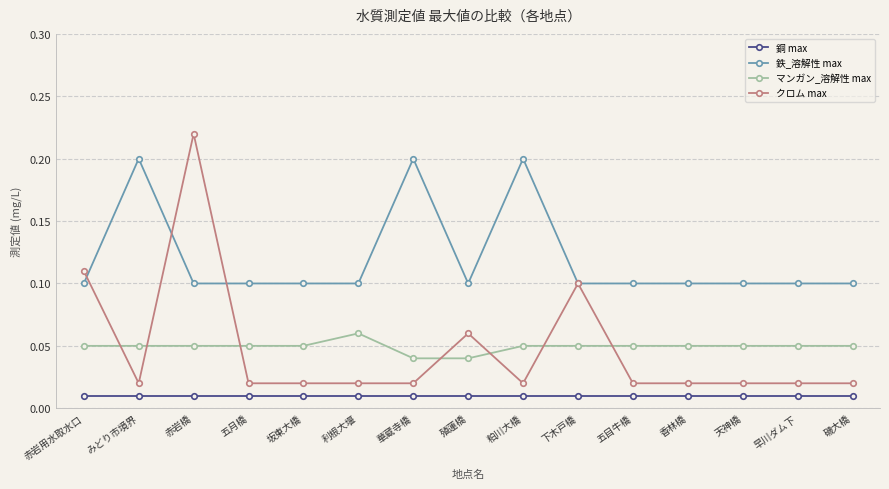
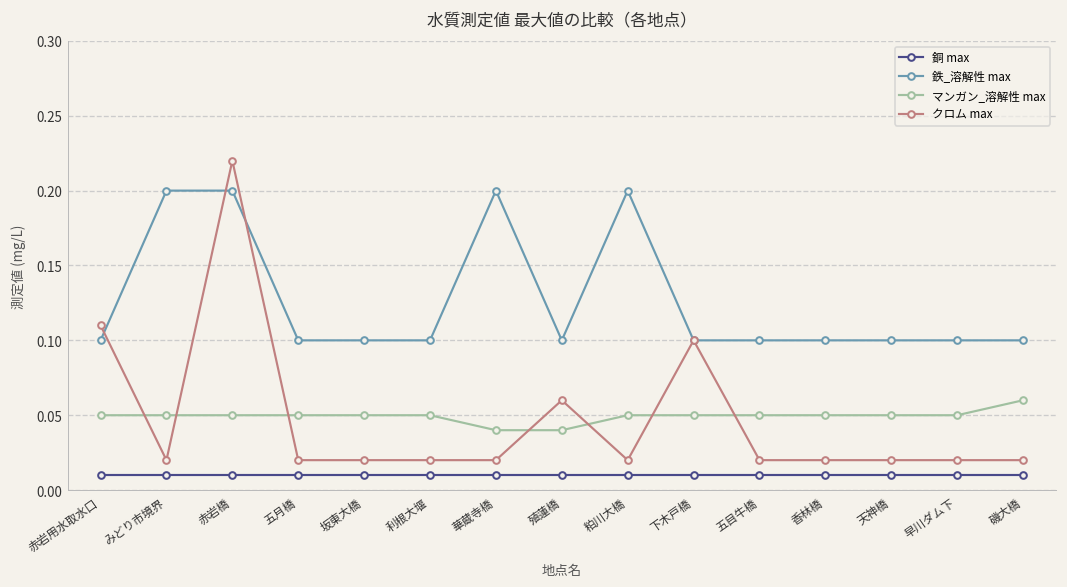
  {
    "銅 max": {
      "赤岩用水取水口": 0.01,
      "みどり市境界": 0.01,
      "赤岩橋": 0.01,
      "五月橋": 0.01,
      "坂東大橋": 0.01,
      "利根大堰": 0.01,
      "華蔵寺橋": 0.01,
      "殖蓮橋": 0.01,
      "粕川大橋": 0.01,
      "下木戸橋": 0.01,
      "五目牛橋": 0.01,
      "香林橋": 0.01,
      "天神橋": 0.01,
      "早川ダム下": 0.01,
      "磯大橋": 0.01
    },
    "鉄_溶解性 max": {
      "赤岩用水取水口": 0.1,
      "みどり市境界": 0.2,
-     "赤岩橋": 0.1,
+     "赤岩橋": 0.2,
      "五月橋": 0.1,
      "坂東大橋": 0.1,
      "利根大堰": 0.1,
      "華蔵寺橋": 0.2,
      "殖蓮橋": 0.1,
      "粕川大橋": 0.2,
      "五目牛橋": 0.1,
      "香林橋": 0.1,
      "天神橋": 0.1,
      "早川ダム下": 0.1,
      "磯大橋": 0.1
    },
    "マンガン_溶解性 max": {
      "赤岩用水取水口": 0.05,
      "みどり市境界": 0.05,
      "赤岩橋": 0.05,
      "五月橋": 0.05,
      "坂東大橋": 0.05,
-     "利根大堰": 0.06,
+     "利根大堰": 0.05,
      "華蔵寺橋": 0.04,
      "殖蓮橋": 0.04,
      "粕川大橋": 0.05,
      "下木戸橋": 0.05,
      "五目牛橋": 0.05,
      "香林橋": 0.05,
      "天神橋": 0.05,
      "早川ダム下": 0.05,
-     "磯大橋": 0.05
+     "磯大橋": 0.06
    },
    "クロム max": {
      "赤岩用水取水口": 0.11,
      "みどり市境界": 0.02,
      "赤岩橋": 0.22,
      "五月橋": 0.02,
      "坂東大橋": 0.02,
      "利根大堰": 0.02,
      "華蔵寺橋": 0.02,
      "殖蓮橋": 0.06,
      "粕川大橋": 0.02,
      "五目牛橋": 0.02,
      "香林橋": 0.02,
      "天神橋": 0.02,
      "早川ダム下": 0.02,
      "磯大橋": 0.02
    }
  }
